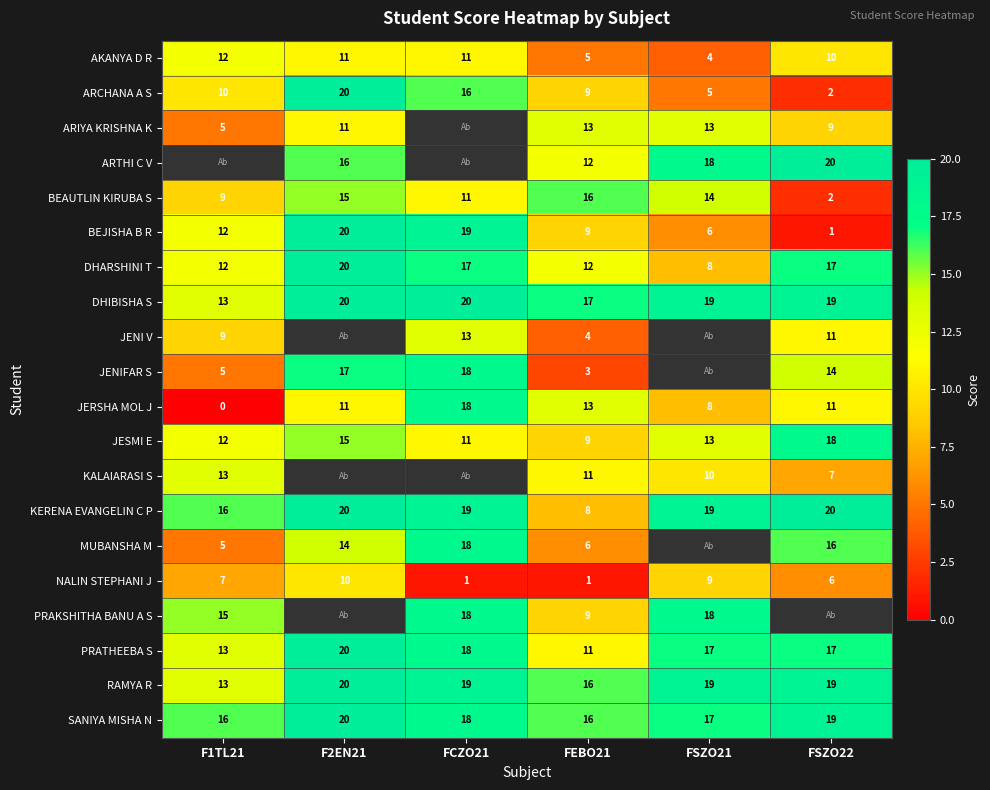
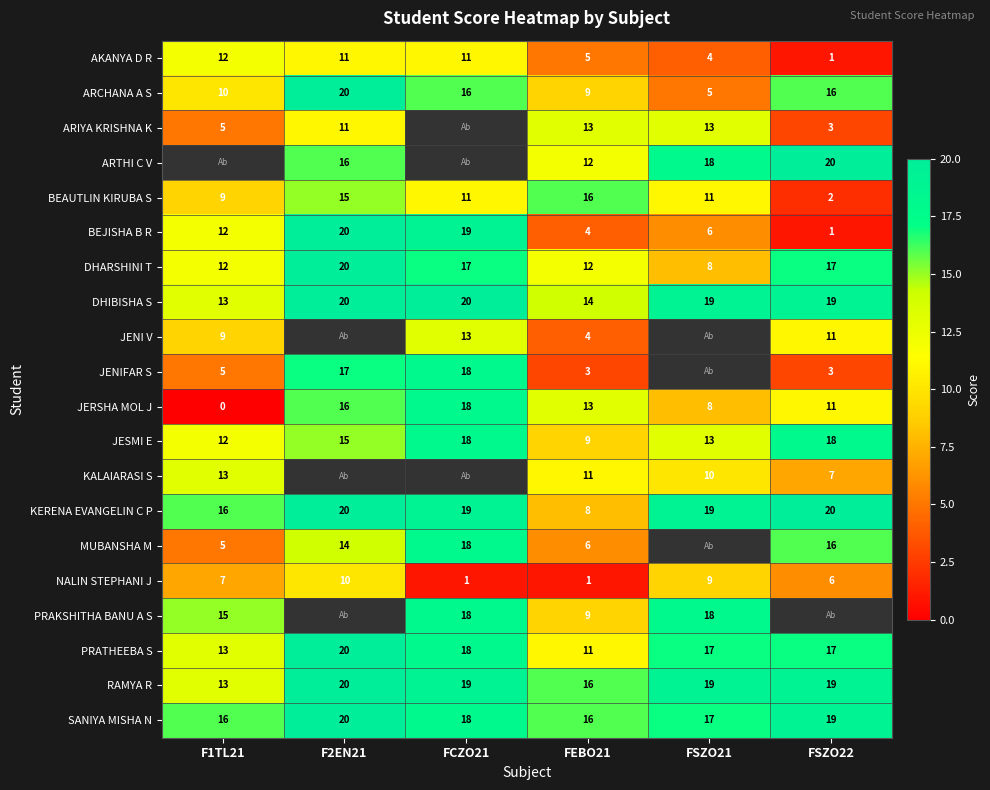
  {
    "AKANYA D R": {
      "F1TL21": 12,
      "F2EN21": 11,
      "FCZO21": 11,
      "FEBO21": 5,
      "FSZO21": 4,
-     "FSZO22": 10
+     "FSZO22": 1
    },
    "ARCHANA A S": {
      "F1TL21": 10,
      "F2EN21": 20,
      "FCZO21": 16,
      "FEBO21": 9,
      "FSZO21": 5,
-     "FSZO22": 2
+     "FSZO22": 16
    },
    "ARIYA KRISHNA K": {
      "F1TL21": 5,
      "F2EN21": 11,
      "FEBO21": 13,
      "FSZO21": 13,
-     "FSZO22": 9
+     "FSZO22": 3
    },
    "ARTHI C V": {
      "F2EN21": 16,
      "FEBO21": 12,
      "FSZO21": 18,
      "FSZO22": 20
    },
    "BEAUTLIN KIRUBA S": {
      "F1TL21": 9,
      "F2EN21": 15,
      "FCZO21": 11,
      "FEBO21": 16,
-     "FSZO21": 14,
+     "FSZO21": 11,
      "FSZO22": 2
    },
    "BEJISHA B R": {
      "F1TL21": 12,
      "F2EN21": 20,
      "FCZO21": 19,
-     "FEBO21": 9,
+     "FEBO21": 4,
      "FSZO21": 6,
      "FSZO22": 1
    },
    "DHARSHINI T": {
      "F1TL21": 12,
      "F2EN21": 20,
      "FCZO21": 17,
      "FEBO21": 12,
      "FSZO21": 8,
      "FSZO22": 17
    },
    "DHIBISHA S": {
      "F1TL21": 13,
      "F2EN21": 20,
      "FCZO21": 20,
-     "FEBO21": 17,
+     "FEBO21": 14,
      "FSZO21": 19,
      "FSZO22": 19
    },
    "JENI V": {
      "F1TL21": 9,
      "FCZO21": 13,
      "FEBO21": 4,
      "FSZO22": 11
    },
    "JENIFAR S": {
      "F1TL21": 5,
      "F2EN21": 17,
      "FCZO21": 18,
      "FEBO21": 3,
-     "FSZO22": 14
+     "FSZO22": 3
    },
    "JERSHA MOL J": {
      "F1TL21": 0,
-     "F2EN21": 11,
+     "F2EN21": 16,
      "FCZO21": 18,
      "FEBO21": 13,
      "FSZO21": 8,
      "FSZO22": 11
    },
    "JESMI E": {
      "F1TL21": 12,
      "F2EN21": 15,
-     "FCZO21": 11,
+     "FCZO21": 18,
      "FEBO21": 9,
      "FSZO21": 13,
      "FSZO22": 18
    },
    "KALAIARASI S": {
      "F1TL21": 13,
      "FEBO21": 11,
      "FSZO21": 10,
      "FSZO22": 7
    },
    "KERENA EVANGELIN C P": {
      "F1TL21": 16,
      "F2EN21": 20,
      "FCZO21": 19,
      "FEBO21": 8,
      "FSZO21": 19,
      "FSZO22": 20
    },
    "MUBANSHA M": {
      "F1TL21": 5,
      "F2EN21": 14,
      "FCZO21": 18,
      "FEBO21": 6,
      "FSZO22": 16
    },
    "NALIN STEPHANI J": {
      "F1TL21": 7,
      "F2EN21": 10,
      "FCZO21": 1,
      "FEBO21": 1,
      "FSZO21": 9,
      "FSZO22": 6
    },
    "PRAKSHITHA BANU A S": {
      "F1TL21": 15,
      "FCZO21": 18,
      "FEBO21": 9,
      "FSZO21": 18
    },
    "PRATHEEBA S": {
      "F1TL21": 13,
      "F2EN21": 20,
      "FCZO21": 18,
      "FEBO21": 11,
      "FSZO21": 17,
      "FSZO22": 17
    },
    "RAMYA R": {
      "F1TL21": 13,
      "F2EN21": 20,
      "FCZO21": 19,
      "FEBO21": 16,
      "FSZO21": 19,
      "FSZO22": 19
    },
    "SANIYA MISHA N": {
      "F1TL21": 16,
      "F2EN21": 20,
      "FCZO21": 18,
      "FEBO21": 16,
      "FSZO21": 17,
      "FSZO22": 19
    }
  }
